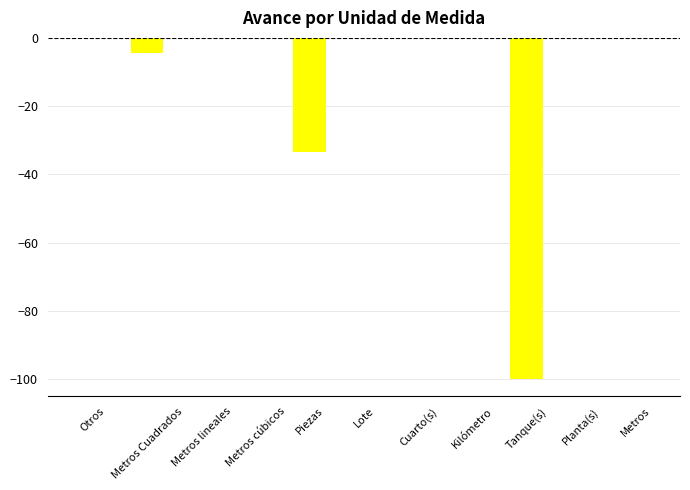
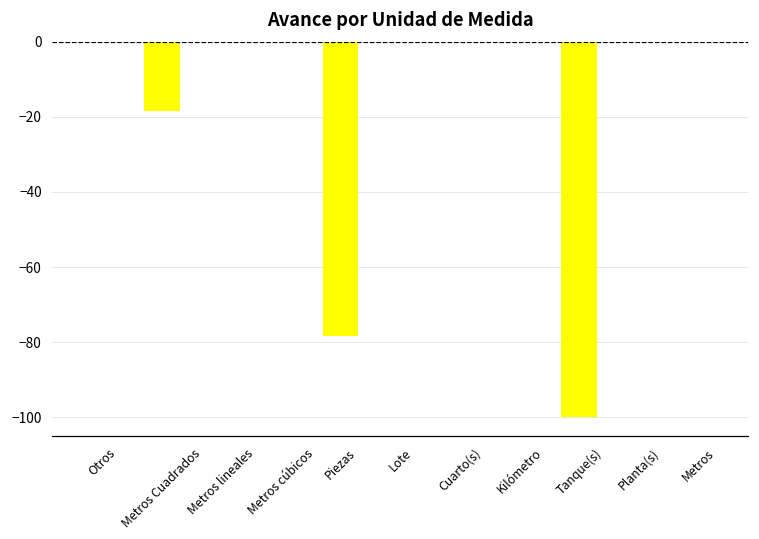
  {
    "Otros": 0,
-   "Metros Cuadrados": -5,
+   "Metros Cuadrados": -18,
    "Metros lineales": 0,
    "Metros cúbicos": 0,
-   "Piezas": -33,
+   "Piezas": -78,
    "Lote": 0,
    "Cuarto(s)": 0,
    "Kilómetro": 0,
    "Tanque(s)": -100,
    "Planta(s)": 0,
    "Metros": 0
  }
